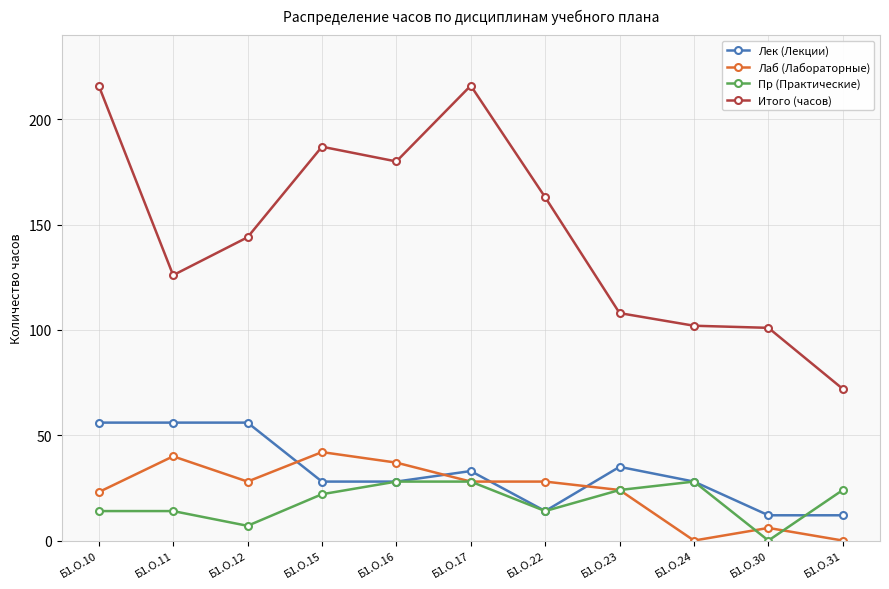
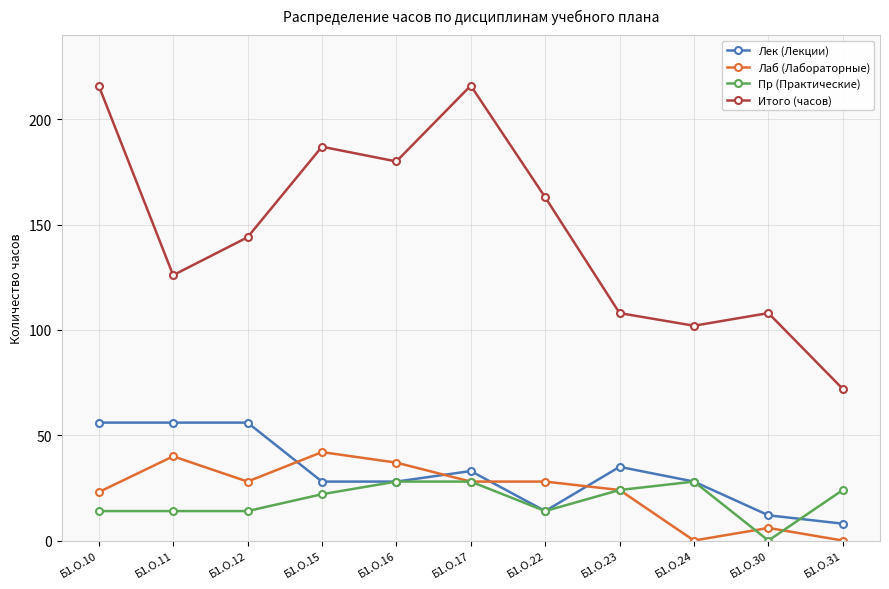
  {
    "Лек (Лекции)": {
      "Б1.О.10": 56,
      "Б1.О.11": 56,
      "Б1.О.12": 56,
      "Б1.О.15": 28,
      "Б1.О.17": 33,
      "Б1.О.23": 35,
      "Б1.О.30": 12,
-     "Б1.О.31": 12
+     "Б1.О.31": 8
    },
    "Лаб (Лабораторные)": {
      "Б1.О.10": 23,
      "Б1.О.11": 40,
      "Б1.О.12": 28,
      "Б1.О.15": 42,
      "Б1.О.16": 37,
      "Б1.О.22": 28,
      "Б1.О.24": 0,
      "Б1.О.30": 6,
      "Б1.О.31": 0
    },
    "Пр (Практические)": {
      "Б1.О.10": 14,
      "Б1.О.11": 14,
-     "Б1.О.12": 7,
+     "Б1.О.12": 14,
      "Б1.О.15": 22,
      "Б1.О.30": 0,
      "Б1.О.31": 24
    },
    "Итого (часов)": {
      "Б1.О.10": 216,
      "Б1.О.11": 126,
      "Б1.О.12": 144,
      "Б1.О.15": 187,
      "Б1.О.16": 180,
      "Б1.О.17": 216,
      "Б1.О.22": 163,
      "Б1.О.23": 108,
      "Б1.О.24": 102,
-     "Б1.О.30": 101,
+     "Б1.О.30": 108,
      "Б1.О.31": 72
    }
  }
